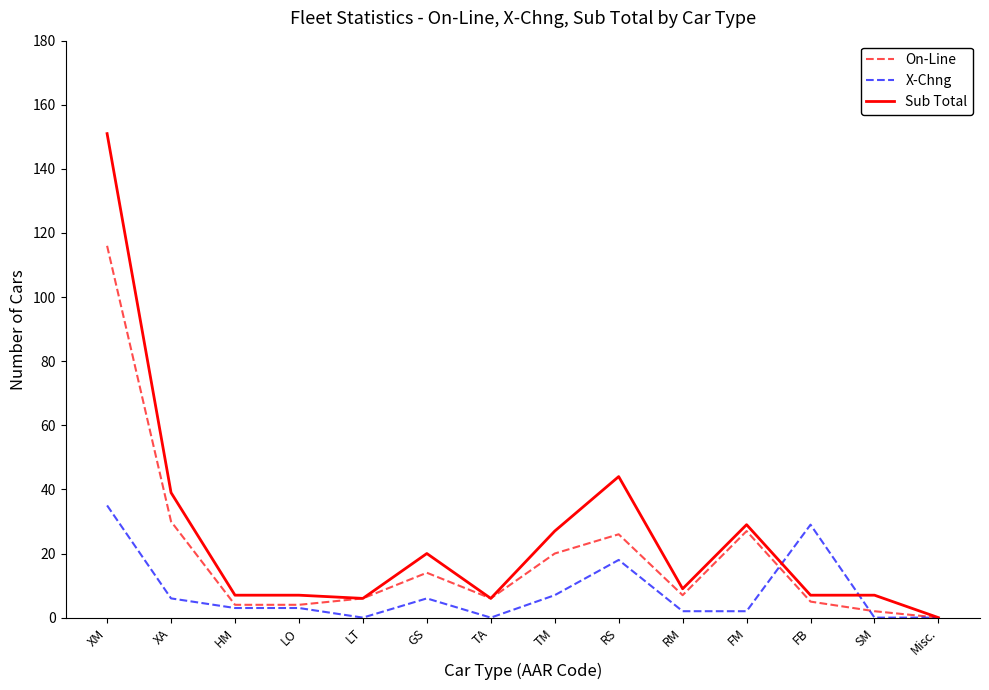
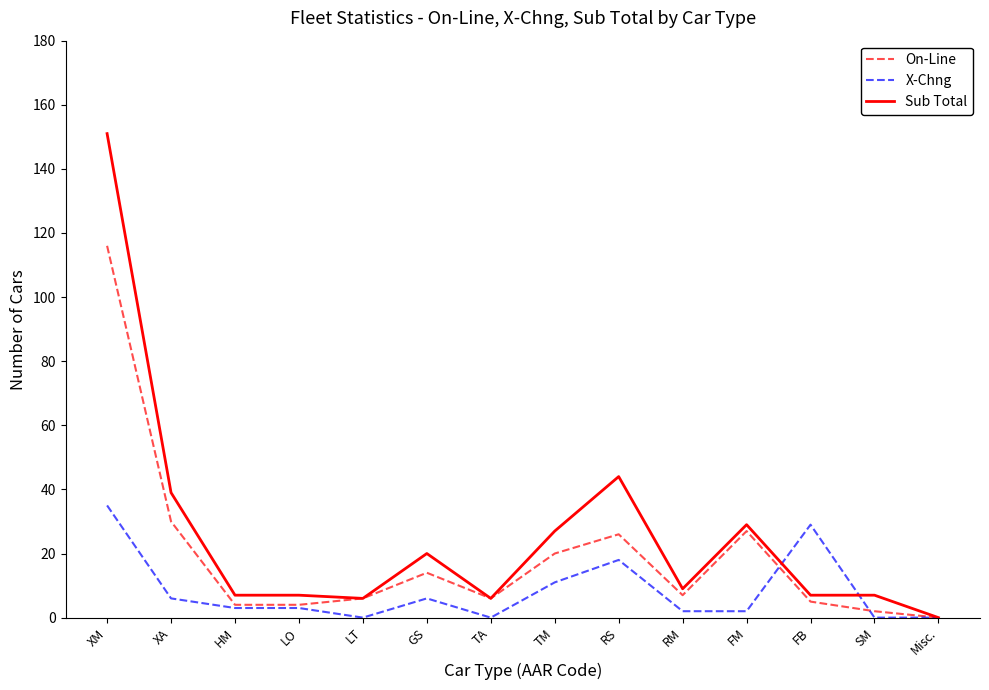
  {
    "X-Chng": {
      "XM": 35,
      "XA": 6,
      "HM": 3,
      "LO": 3,
      "LT": 0,
      "GS": 6,
      "TA": 0,
-     "TM": 7,
+     "TM": 11,
      "RS": 18,
      "RM": 2,
      "FM": 2,
      "FB": 29,
      "SM": 0
    }
  }
